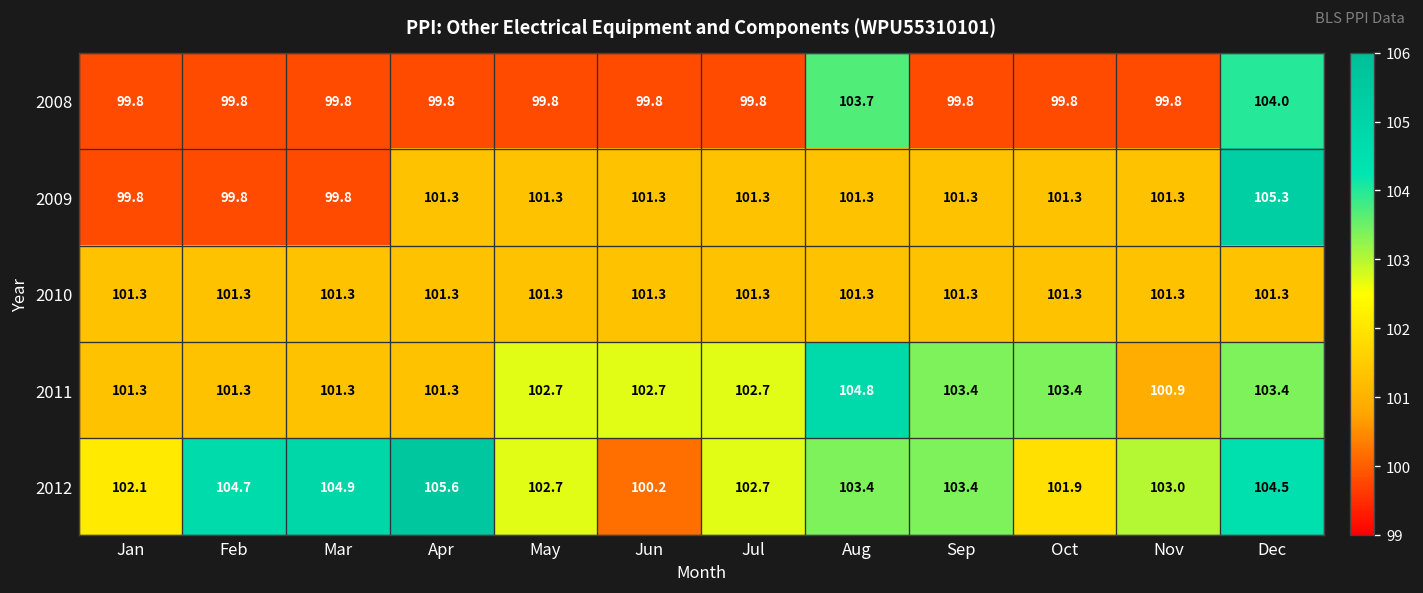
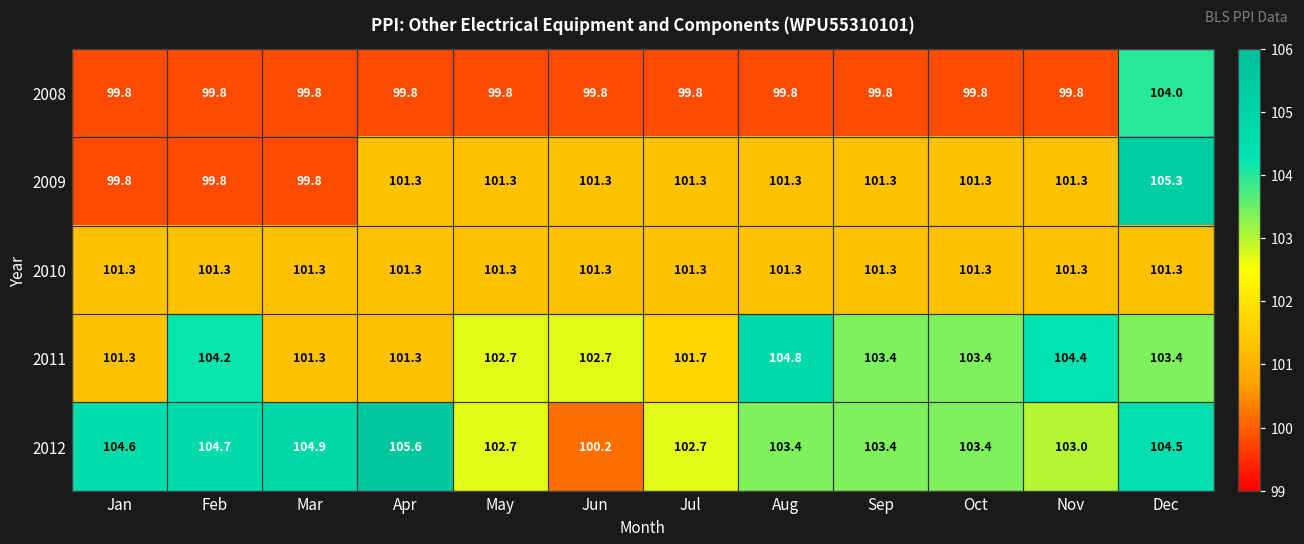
  {
    "2008": {
      "Jan": 99.8,
      "Feb": 99.8,
      "Mar": 99.8,
      "Apr": 99.8,
      "May": 99.8,
      "Jun": 99.8,
      "Jul": 99.8,
-     "Aug": 103.7,
+     "Aug": 99.8,
      "Sep": 99.8,
      "Oct": 99.8,
      "Nov": 99.8,
      "Dec": 104.0
    },
    "2009": {
      "Jan": 99.8,
      "Feb": 99.8,
      "Mar": 99.8,
      "Apr": 101.3,
      "May": 101.3,
      "Jun": 101.3,
      "Jul": 101.3,
      "Aug": 101.3,
      "Sep": 101.3,
      "Oct": 101.3,
      "Nov": 101.3,
      "Dec": 105.3
    },
    "2010": {
      "Jan": 101.3,
      "Feb": 101.3,
      "Mar": 101.3,
      "Apr": 101.3,
      "May": 101.3,
      "Jun": 101.3,
      "Jul": 101.3,
      "Aug": 101.3,
      "Sep": 101.3,
      "Oct": 101.3,
      "Nov": 101.3,
      "Dec": 101.3
    },
    "2011": {
      "Jan": 101.3,
-     "Feb": 101.3,
+     "Feb": 104.2,
      "Mar": 101.3,
      "Apr": 101.3,
      "May": 102.7,
      "Jun": 102.7,
-     "Jul": 102.7,
+     "Jul": 101.7,
      "Aug": 104.8,
      "Sep": 103.4,
      "Oct": 103.4,
-     "Nov": 100.9,
+     "Nov": 104.4,
      "Dec": 103.4
    },
    "2012": {
-     "Jan": 102.1,
+     "Jan": 104.6,
      "Feb": 104.7,
      "Mar": 104.9,
      "Apr": 105.6,
      "May": 102.7,
      "Jun": 100.2,
      "Jul": 102.7,
      "Aug": 103.4,
      "Sep": 103.4,
-     "Oct": 101.9,
+     "Oct": 103.4,
      "Nov": 103.0,
      "Dec": 104.5
    }
  }
